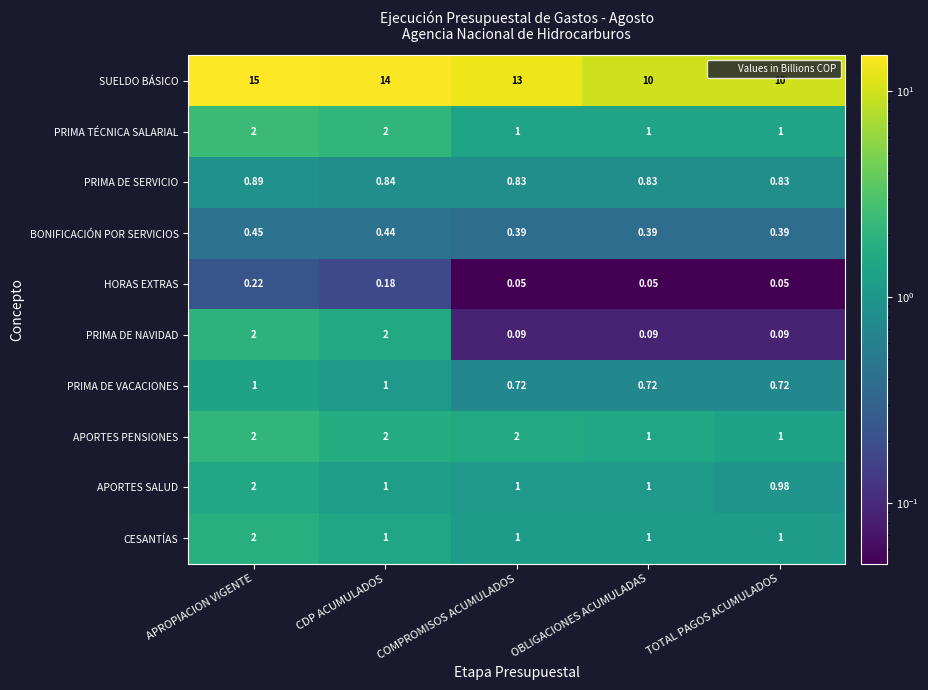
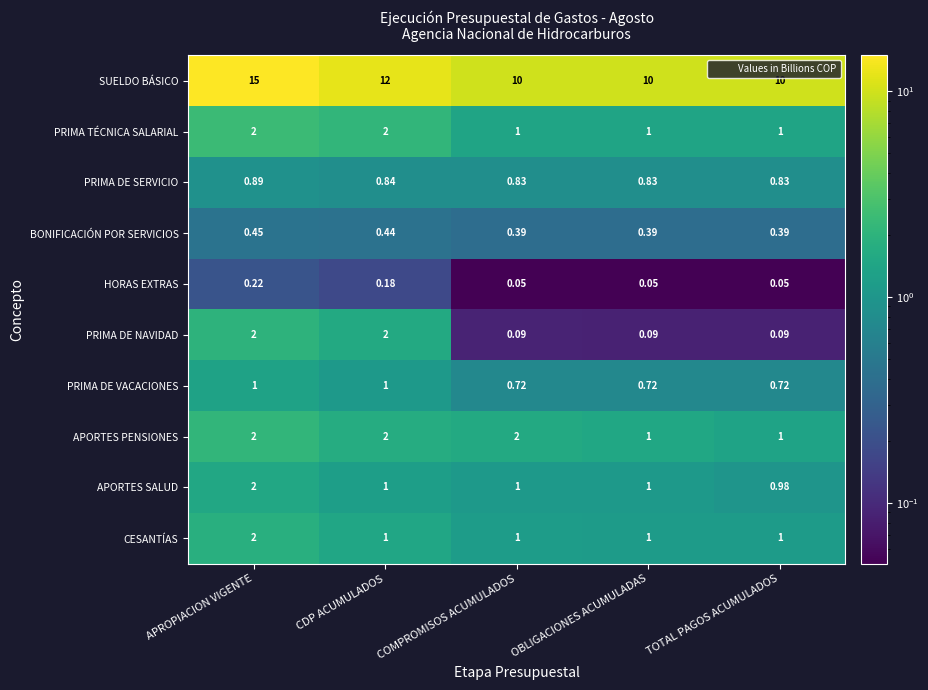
  {
    "SUELDO BÁSICO": {
      "APROPIACION VIGENTE": 15,
-     "CDP ACUMULADOS": 14,
-     "COMPROMISOS ACUMULADOS": 13,
+     "CDP ACUMULADOS": 12,
+     "COMPROMISOS ACUMULADOS": 10,
      "OBLIGACIONES ACUMULADAS": 10
    },
    "PRIMA TÉCNICA SALARIAL": {
      "APROPIACION VIGENTE": 2,
      "CDP ACUMULADOS": 2,
      "COMPROMISOS ACUMULADOS": 1,
      "OBLIGACIONES ACUMULADAS": 1,
      "TOTAL PAGOS ACUMULADOS": 1
    },
    "PRIMA DE SERVICIO": {
      "APROPIACION VIGENTE": 0.89,
      "CDP ACUMULADOS": 0.84,
      "COMPROMISOS ACUMULADOS": 0.83,
      "OBLIGACIONES ACUMULADAS": 0.83,
      "TOTAL PAGOS ACUMULADOS": 0.83
    },
    "BONIFICACIÓN POR SERVICIOS": {
      "APROPIACION VIGENTE": 0.45,
      "CDP ACUMULADOS": 0.44,
      "COMPROMISOS ACUMULADOS": 0.39,
      "OBLIGACIONES ACUMULADAS": 0.39,
      "TOTAL PAGOS ACUMULADOS": 0.39
    },
    "HORAS EXTRAS": {
      "APROPIACION VIGENTE": 0.22,
      "CDP ACUMULADOS": 0.18,
      "COMPROMISOS ACUMULADOS": 0.05,
      "OBLIGACIONES ACUMULADAS": 0.05,
      "TOTAL PAGOS ACUMULADOS": 0.05
    },
    "PRIMA DE NAVIDAD": {
      "APROPIACION VIGENTE": 2,
      "CDP ACUMULADOS": 2,
      "COMPROMISOS ACUMULADOS": 0.09,
      "OBLIGACIONES ACUMULADAS": 0.09,
      "TOTAL PAGOS ACUMULADOS": 0.09
    },
    "PRIMA DE VACACIONES": {
      "APROPIACION VIGENTE": 1,
      "CDP ACUMULADOS": 1,
      "COMPROMISOS ACUMULADOS": 0.72,
      "OBLIGACIONES ACUMULADAS": 0.72,
      "TOTAL PAGOS ACUMULADOS": 0.72
    },
    "APORTES PENSIONES": {
      "APROPIACION VIGENTE": 2,
      "CDP ACUMULADOS": 2,
      "COMPROMISOS ACUMULADOS": 2,
      "OBLIGACIONES ACUMULADAS": 1,
      "TOTAL PAGOS ACUMULADOS": 1
    },
    "APORTES SALUD": {
      "APROPIACION VIGENTE": 2,
      "CDP ACUMULADOS": 1,
      "COMPROMISOS ACUMULADOS": 1,
      "OBLIGACIONES ACUMULADAS": 1,
      "TOTAL PAGOS ACUMULADOS": 0.98
    },
    "CESANTÍAS": {
      "APROPIACION VIGENTE": 2,
      "CDP ACUMULADOS": 1,
      "COMPROMISOS ACUMULADOS": 1,
      "OBLIGACIONES ACUMULADAS": 1,
      "TOTAL PAGOS ACUMULADOS": 1
    }
  }
